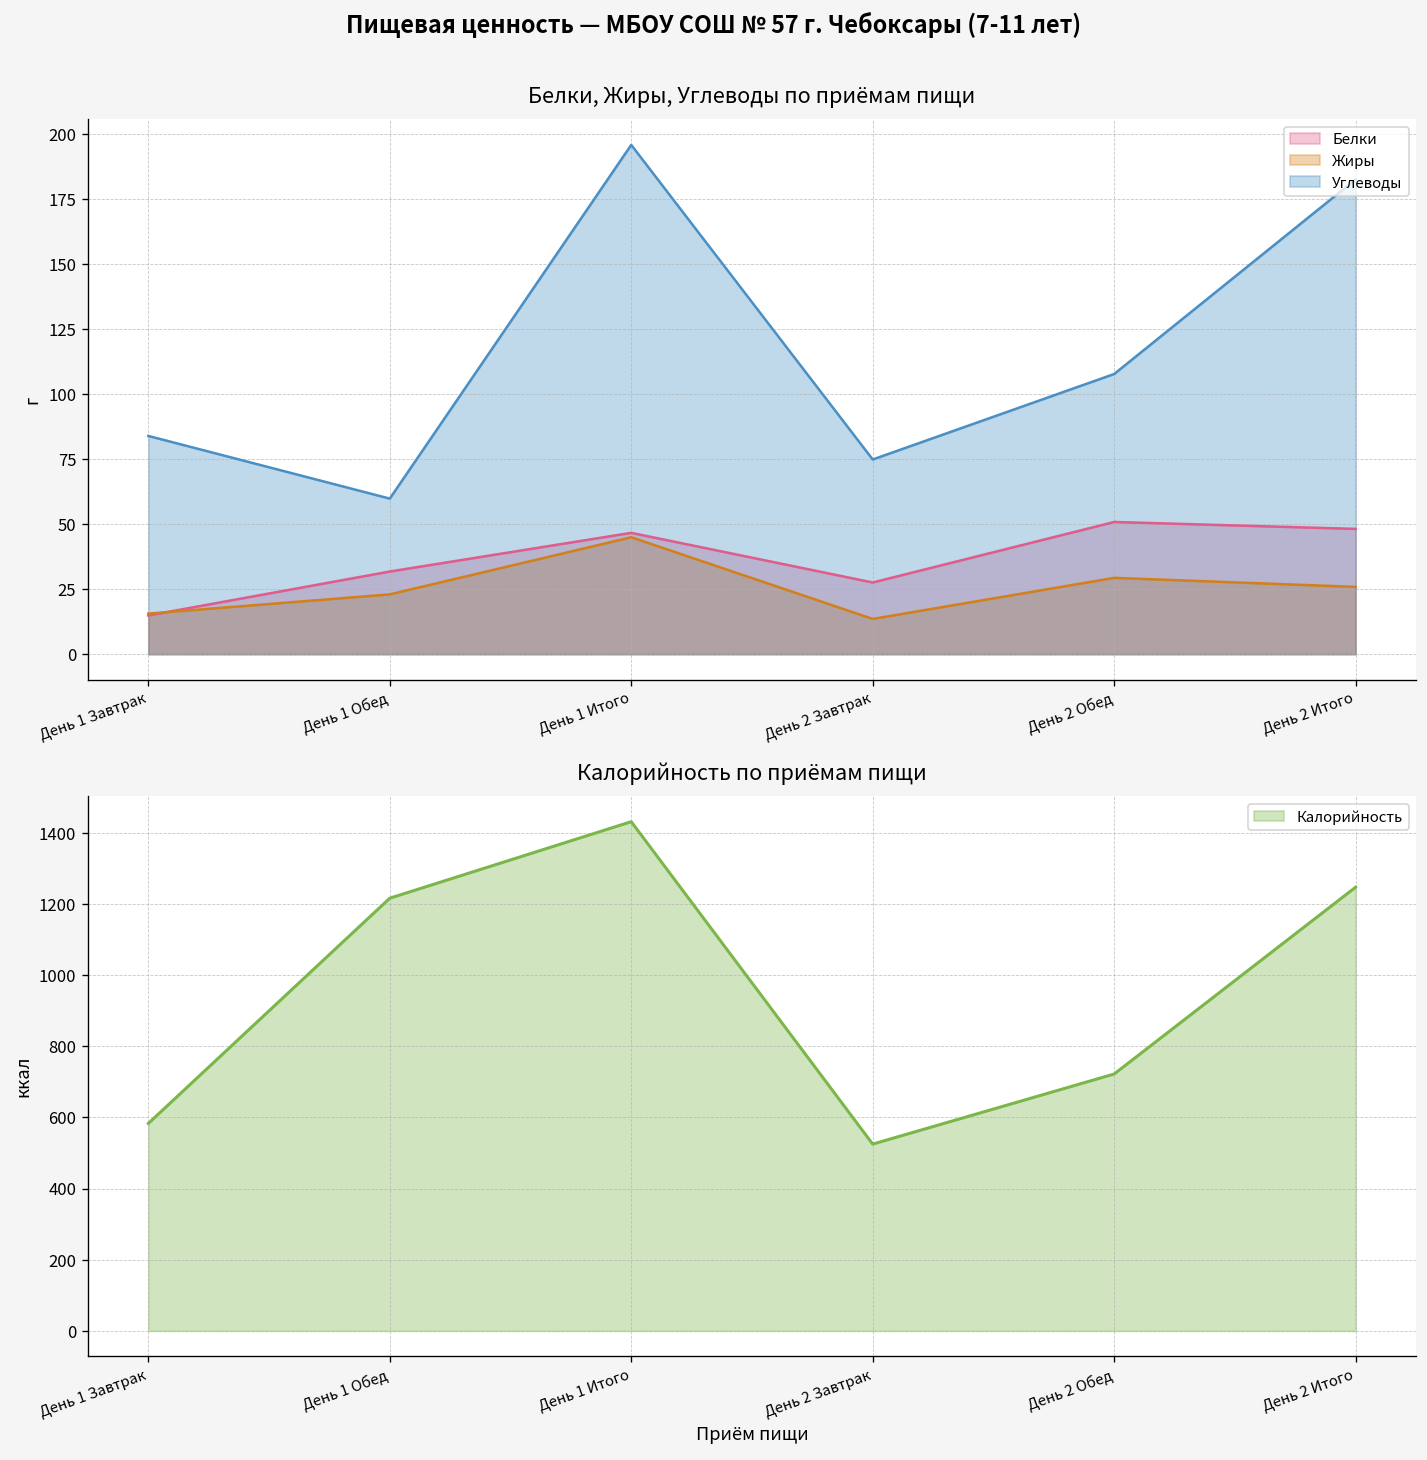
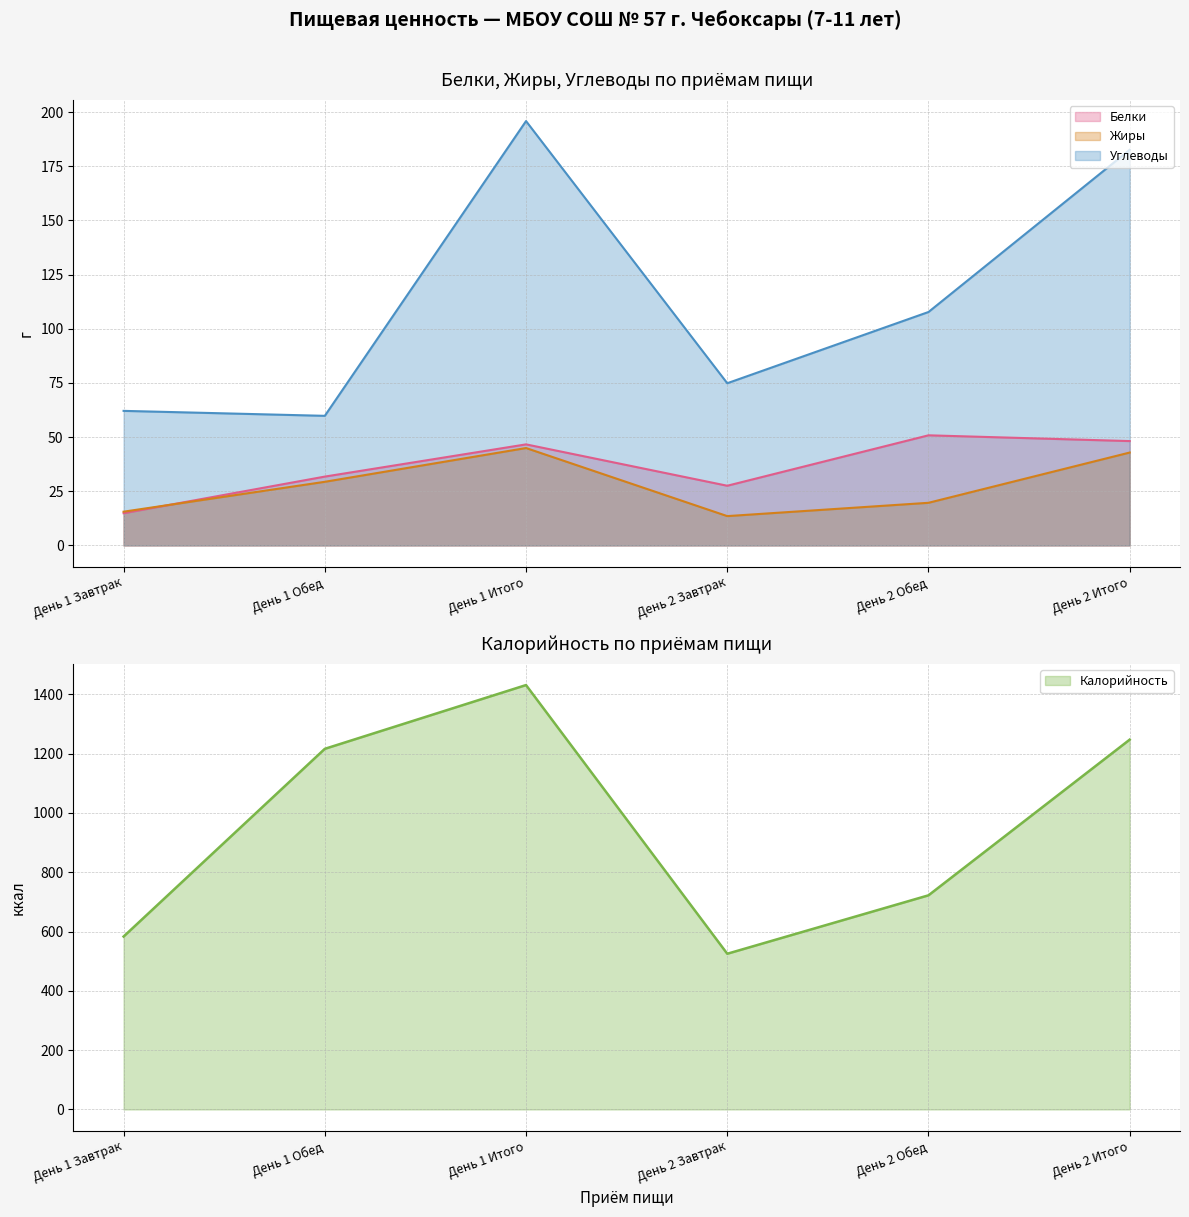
  {
    "Белки, Жиры, Углеводы по приёмам пищи": {
      "Белки": {
        "День 1 Обед": 32,
        "День 1 Итого": 47,
        "День 2 Завтрак": 28,
        "День 2 Обед": 51,
        "День 2 Итого": 48
      },
      "Жиры": {
-       "День 1 Обед": 23,
+       "День 1 Обед": 29,
        "День 1 Итого": 45,
        "День 2 Завтрак": 14,
-       "День 2 Обед": 29,
-       "День 2 Итого": 26
+       "День 2 Обед": 20,
+       "День 2 Итого": 43
      },
      "Углеводы": {
-       "День 1 Завтрак": 84,
+       "День 1 Завтрак": 62,
        "День 1 Обед": 60,
        "День 1 Итого": 196,
        "День 2 Завтрак": 75,
        "День 2 Обед": 108
      }
    },
    "Калорийность по приёмам пищи": {
      "День 1 Завтрак": 580,
      "День 1 Обед": 1220,
      "День 1 Итого": 1430,
      "День 2 Завтрак": 530,
      "День 2 Обед": 720,
      "День 2 Итого": 1250
    }
  }
